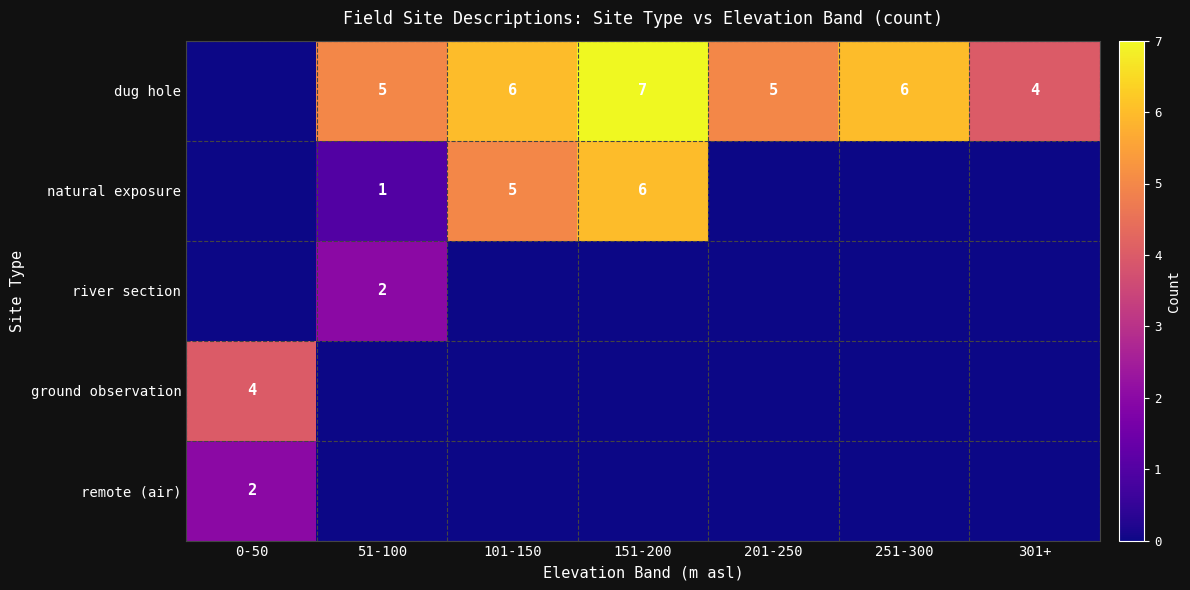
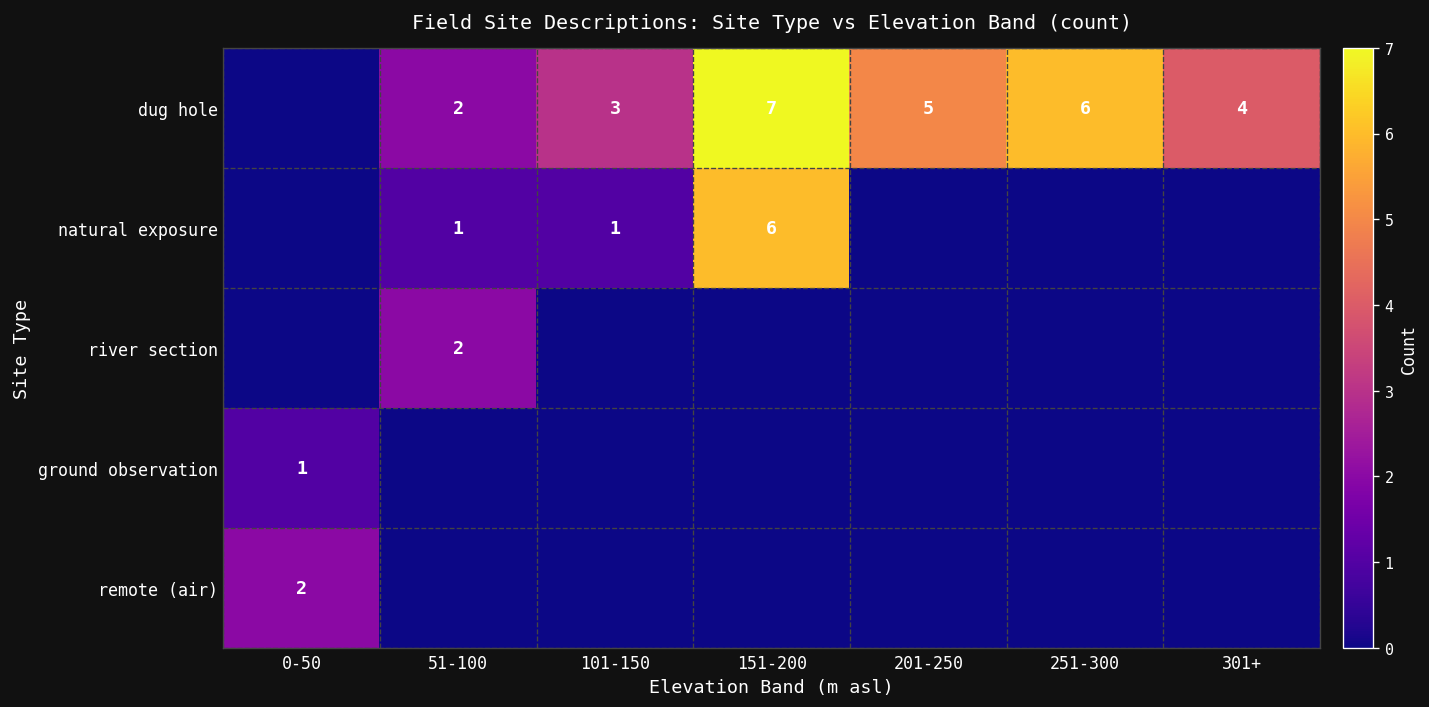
  {
    "dug hole": {
-     "51-100": 5,
-     "101-150": 6,
+     "51-100": 2,
+     "101-150": 3,
      "151-200": 7,
      "201-250": 5,
      "251-300": 6,
      "301+": 4
    },
    "natural exposure": {
      "51-100": 1,
-     "101-150": 5,
+     "101-150": 1,
      "151-200": 6
    },
    "river section": {
      "51-100": 2
    },
    "ground observation": {
-     "0-50": 4
+     "0-50": 1
    },
    "remote (air)": {
      "0-50": 2
    }
  }
